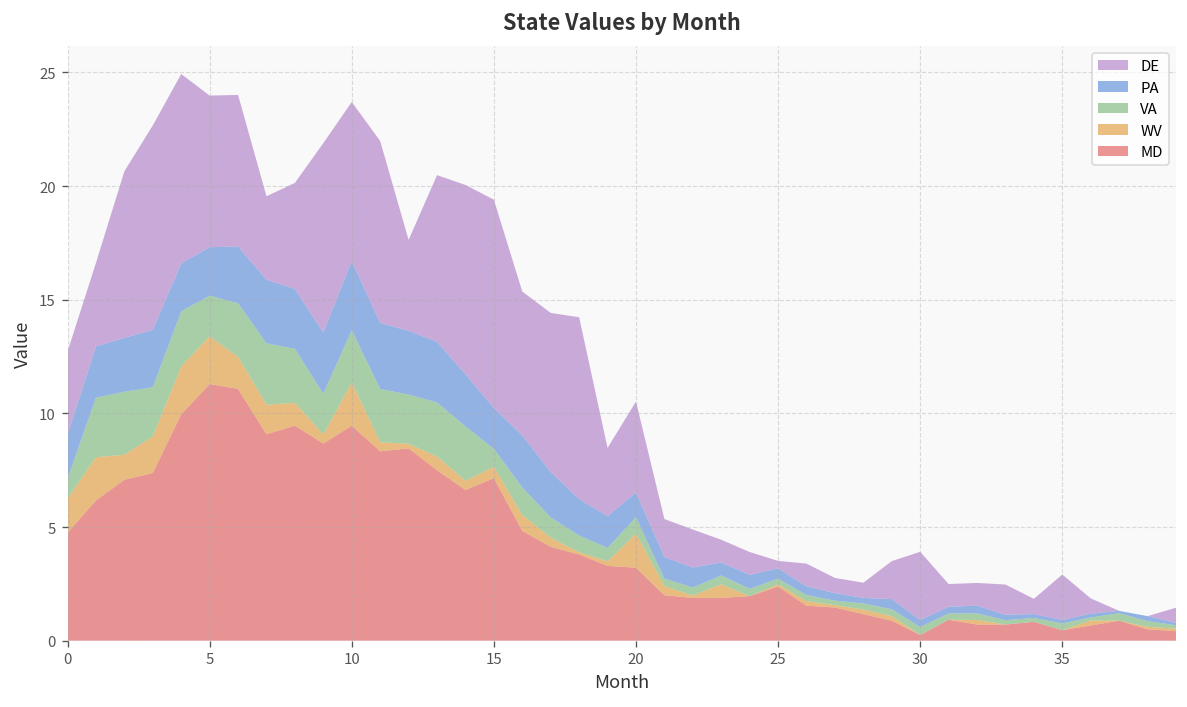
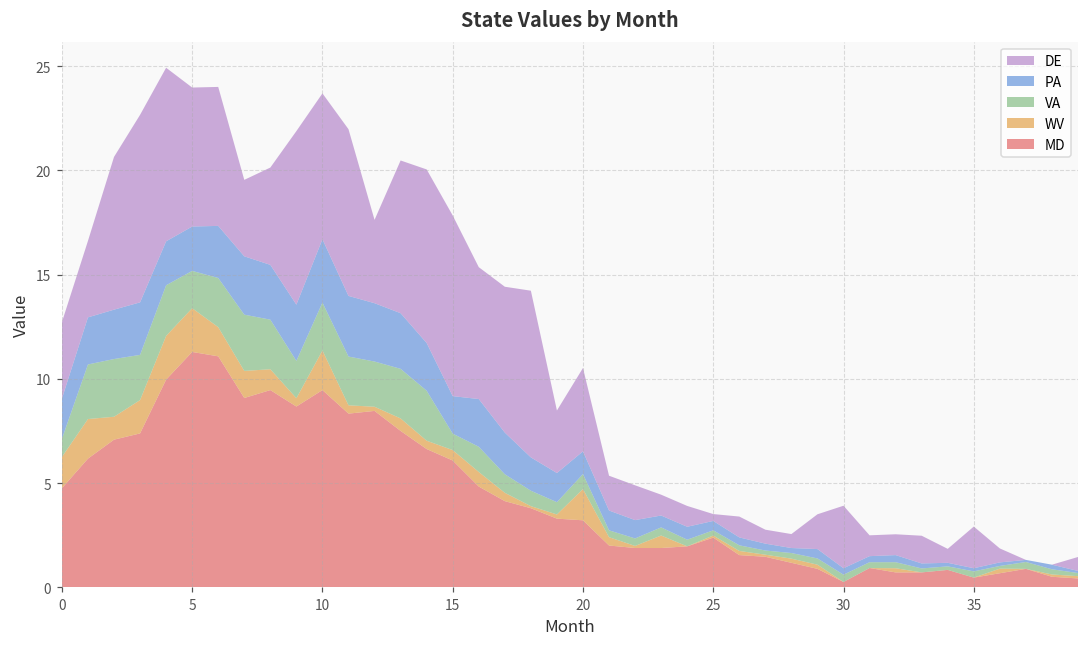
  {
    "MD": {
      "0": 4.8,
      "5": 11.3,
      "10": 9.5,
-     "15": 7.2,
+     "15": 6.1,
      "20": 3.2
    },
    "WV": {
      "0": 1.5,
      "5": 2.1,
      "10": 1.9,
      "15": 0.5,
      "20": 1.5
    },
    "VA": {
      "0": 0.9,
      "5": 1.8,
      "10": 2.3,
      "15": 0.8,
      "20": 0.7,
      "25": 0.3,
      "30": 0.4,
      "35": 0.3
    },
    "PA": {
      "0": 1.9,
      "5": 2.1,
      "10": 3.0,
      "15": 1.8,
      "20": 1.1,
      "25": 0.5,
      "30": 0.3,
      "35": 0.2
    },
    "DE": {
      "0": 3.7,
      "5": 6.7,
      "10": 7.0,
-     "15": 9.2,
+     "15": 8.7,
      "20": 4.0,
      "25": 0.3,
      "30": 3.0,
      "35": 2.0
    }
  }
